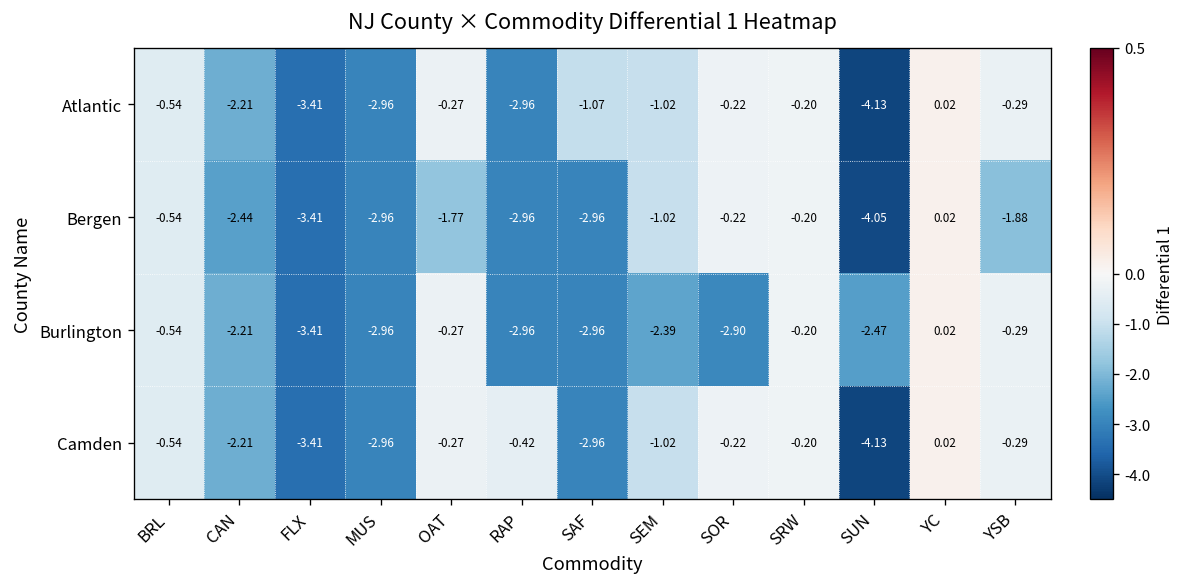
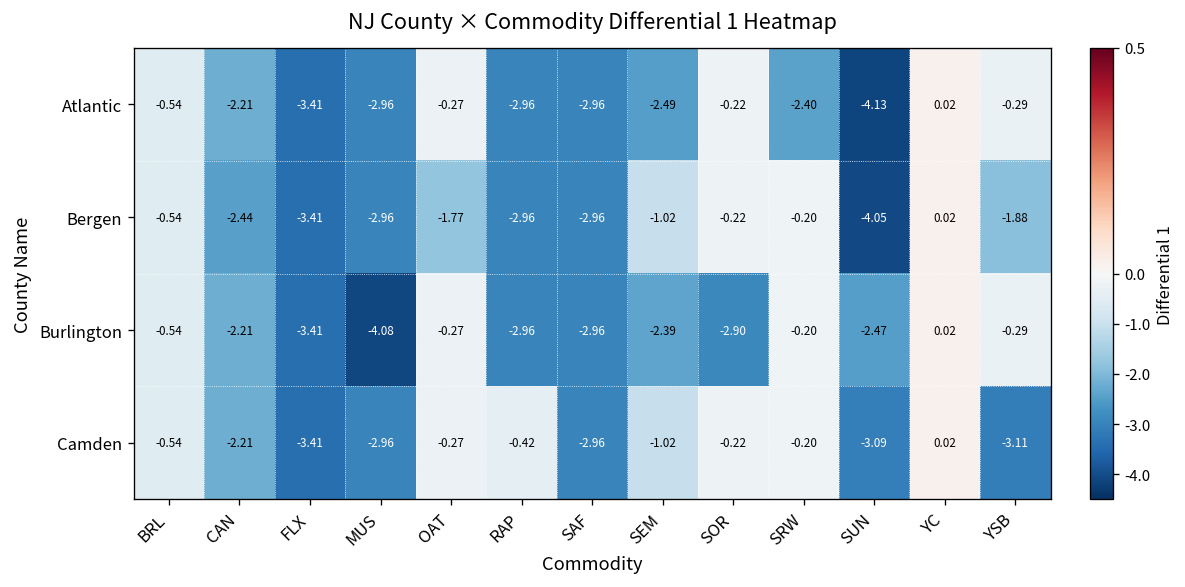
  {
    "Atlantic": {
      "BRL": -0.54,
      "CAN": -2.21,
      "FLX": -3.41,
      "MUS": -2.96,
      "OAT": -0.27,
      "RAP": -2.96,
-     "SAF": -1.07,
-     "SEM": -1.02,
+     "SAF": -2.96,
+     "SEM": -2.49,
      "SOR": -0.22,
-     "SRW": -0.20,
+     "SRW": -2.40,
      "SUN": -4.13,
      "YC": 0.02,
      "YSB": -0.29
    },
    "Bergen": {
      "BRL": -0.54,
      "CAN": -2.44,
      "FLX": -3.41,
      "MUS": -2.96,
      "OAT": -1.77,
      "RAP": -2.96,
      "SAF": -2.96,
      "SEM": -1.02,
      "SOR": -0.22,
      "SRW": -0.20,
      "SUN": -4.05,
      "YC": 0.02,
      "YSB": -1.88
    },
    "Burlington": {
      "BRL": -0.54,
      "CAN": -2.21,
      "FLX": -3.41,
-     "MUS": -2.96,
+     "MUS": -4.08,
      "OAT": -0.27,
      "RAP": -2.96,
      "SAF": -2.96,
      "SEM": -2.39,
      "SOR": -2.90,
      "SRW": -0.20,
      "SUN": -2.47,
      "YC": 0.02,
      "YSB": -0.29
    },
    "Camden": {
      "BRL": -0.54,
      "CAN": -2.21,
      "FLX": -3.41,
      "MUS": -2.96,
      "OAT": -0.27,
      "RAP": -0.42,
      "SAF": -2.96,
      "SEM": -1.02,
      "SOR": -0.22,
      "SRW": -0.20,
-     "SUN": -4.13,
+     "SUN": -3.09,
      "YC": 0.02,
-     "YSB": -0.29
+     "YSB": -3.11
    }
  }
